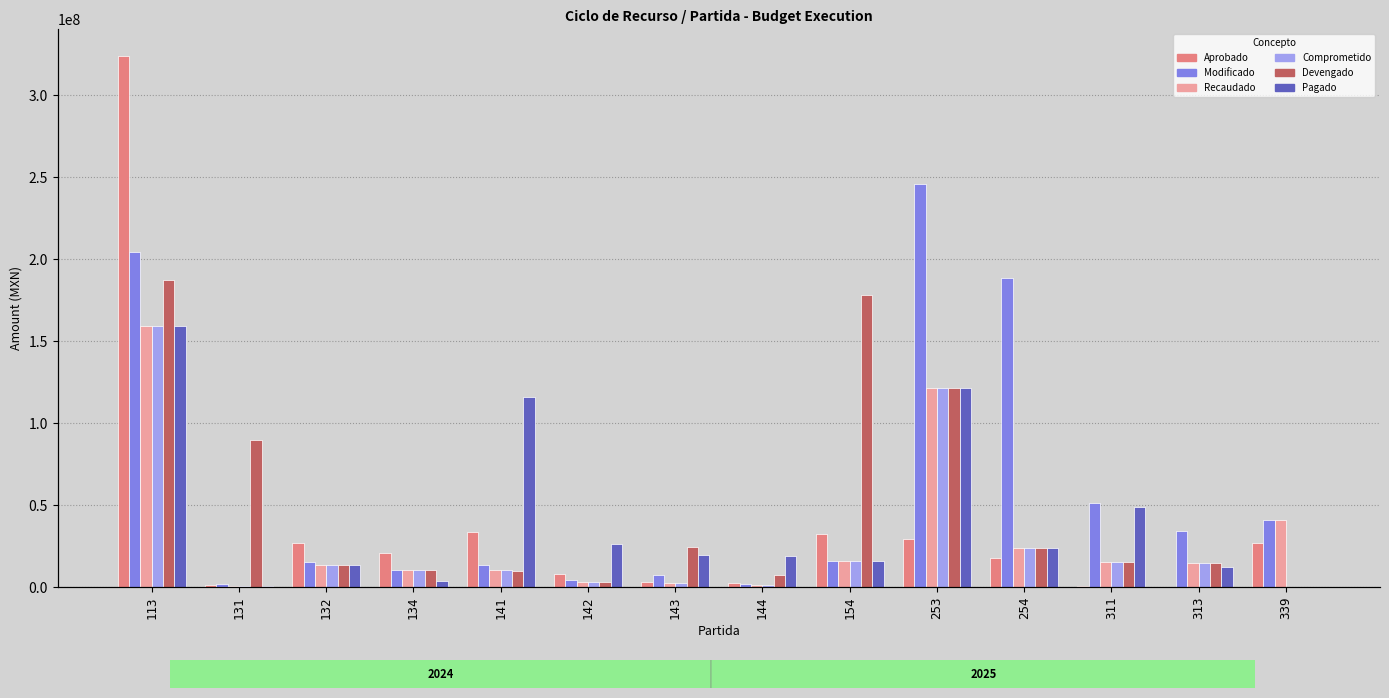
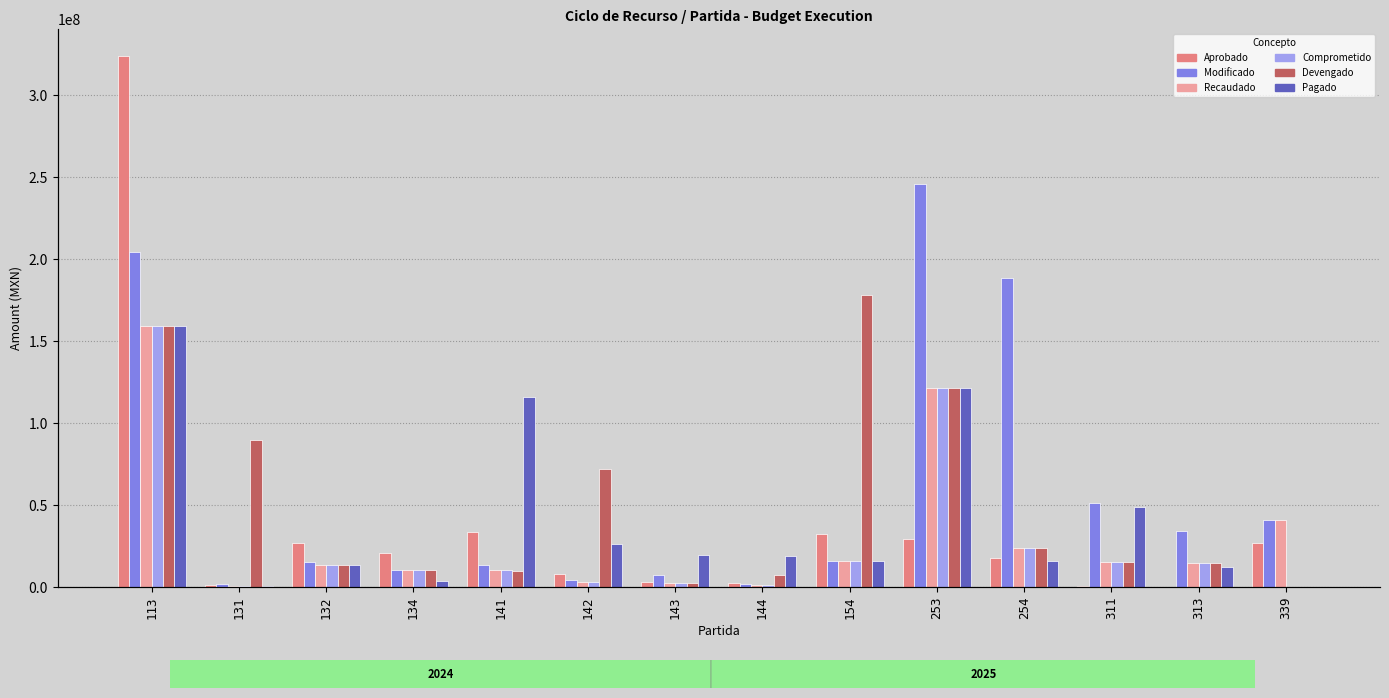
  {
    "Devengado": {
-     "113": 187000000,
+     "113": 159000000,
      "131": 90000000,
      "132": 13000000,
      "134": 10000000,
      "141": 10000000,
-     "142": 3000000,
-     "143": 25000000,
+     "142": 72000000,
+     "143": 3000000,
      "144": 7000000,
      "154": 178000000,
      "253": 122000000,
      "254": 24000000,
      "311": 16000000,
      "313": 15000000,
      "339": 0
    },
    "Pagado": {
      "113": 159000000,
      "132": 13000000,
      "134": 4000000,
      "141": 116000000,
      "142": 26000000,
      "143": 20000000,
      "144": 19000000,
      "154": 16000000,
      "253": 122000000,
-     "254": 24000000,
+     "254": 16000000,
      "311": 49000000,
      "313": 12000000,
      "339": 0
    }
  }
